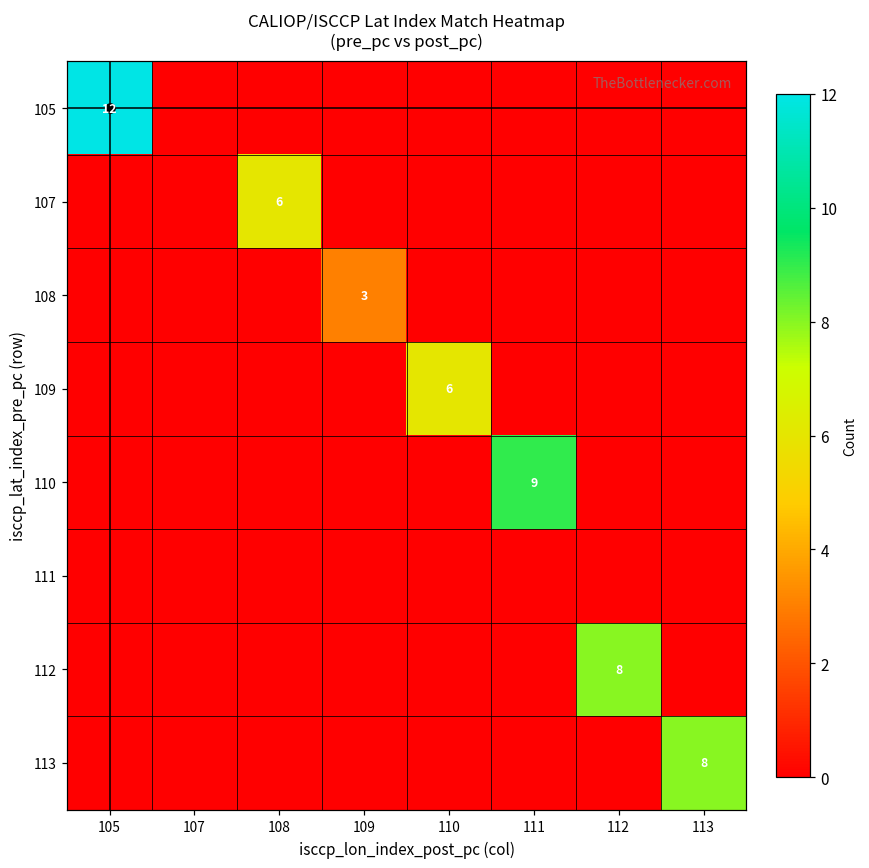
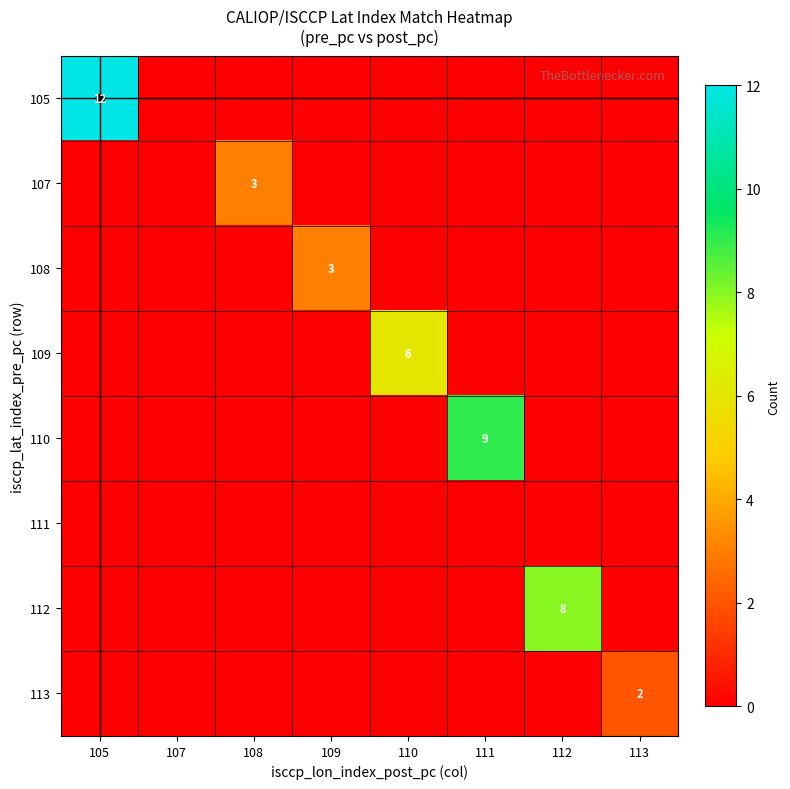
  {
    "107": {
-     "108": 6
+     "108": 3
    },
    "108": {
      "109": 3
    },
    "109": {
      "110": 6
    },
    "110": {
      "111": 9
    },
    "112": {
      "112": 8
    },
    "113": {
-     "113": 8
+     "113": 2
    }
  }
